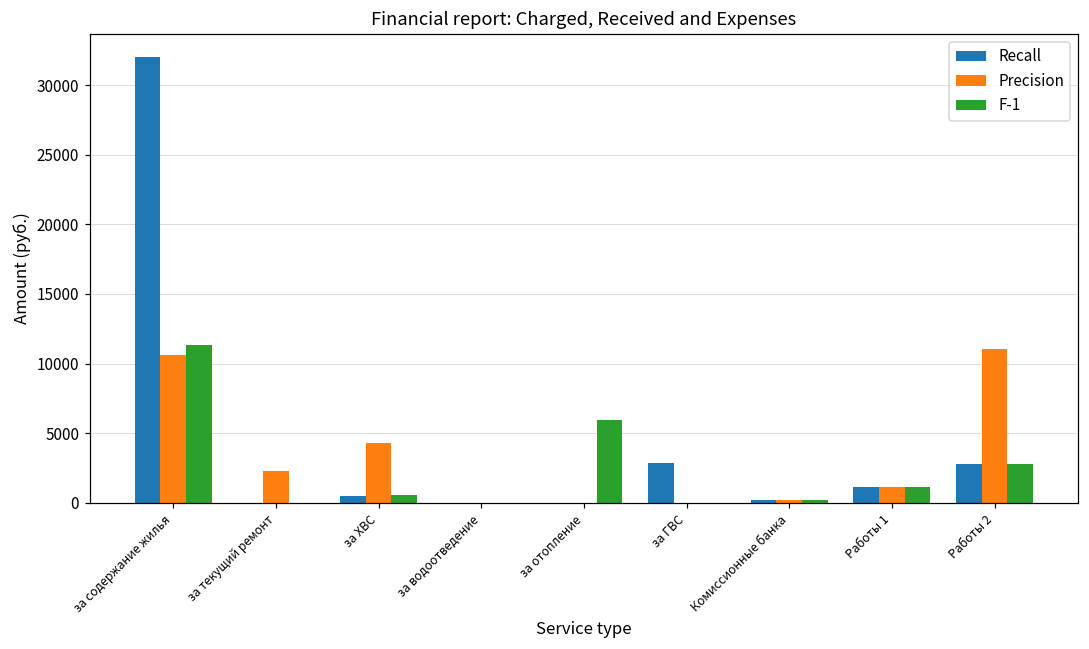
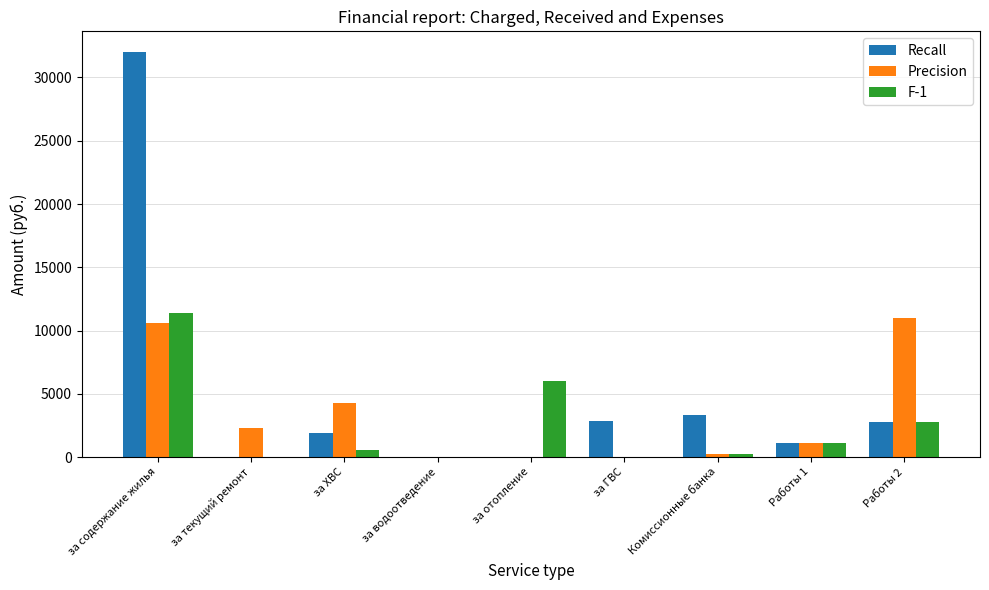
  {
    "Recall": {
      "за содержание жилья": 32000,
      "за текущий ремонт": 0,
-     "за ХВС": 500,
+     "за ХВС": 1900,
      "за водоотведение": 0,
      "за отопление": 0,
      "за ГВС": 2900,
-     "Комиссионные банка": 200,
+     "Комиссионные банка": 3400,
      "Работы 1": 1100,
      "Работы 2": 2800
    },
    "Precision": {
      "за содержание жилья": 10600,
      "за текущий ремонт": 2300,
      "за ХВС": 4300,
      "за водоотведение": 0,
      "за отопление": 0,
      "за ГВС": 0,
      "Комиссионные банка": 200,
      "Работы 1": 1100,
      "Работы 2": 11000
    },
    "F-1": {
      "за содержание жилья": 11400,
      "за текущий ремонт": 0,
      "за ХВС": 600,
      "за водоотведение": 0,
      "за отопление": 6000,
      "за ГВС": 0,
      "Комиссионные банка": 200,
      "Работы 1": 1100,
      "Работы 2": 2800
    }
  }
